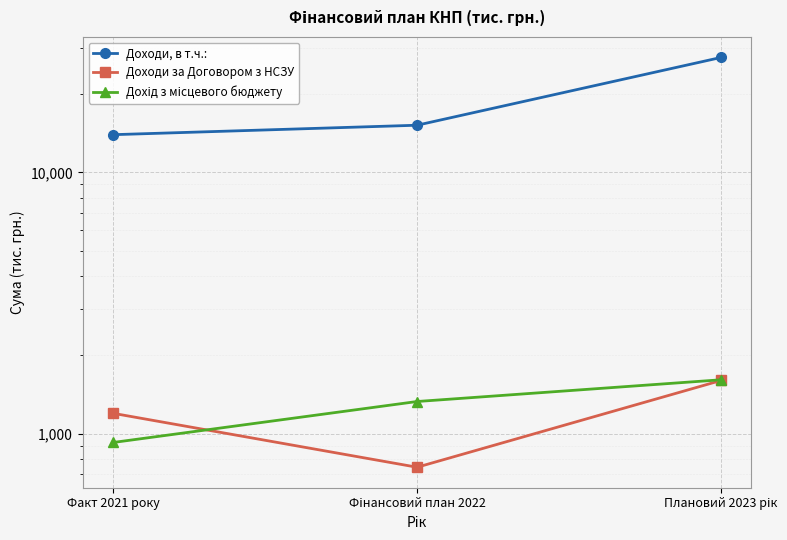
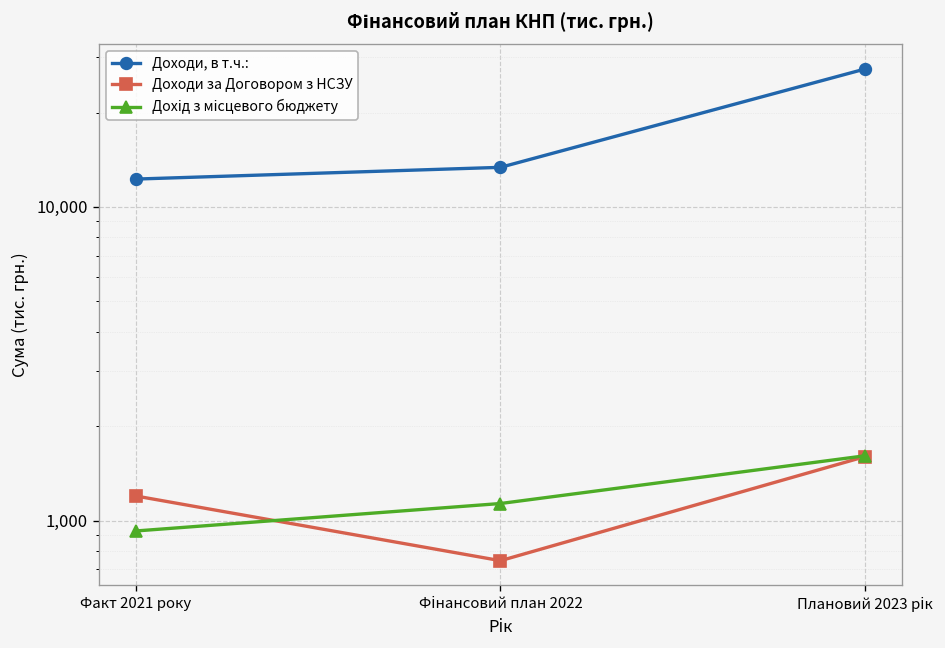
  {
    "Доходи, в т.ч.:": {
-     "Факт 2021 року": "14,000",
-     "Фінансовий план 2022": "15,000",
+     "Факт 2021 року": "12,000",
+     "Фінансовий план 2022": "13,000",
      "Плановий 2023 рік": "28,000"
    },
    "Доходи за Договором з НСЗУ": {
      "Факт 2021 року": "1,200",
      "Фінансовий план 2022": "740"
    },
    "Дохід з місцевого бюджету": {
      "Факт 2021 року": "930",
-     "Фінансовий план 2022": "1,300"
+     "Фінансовий план 2022": "1,130"
    }
  }
